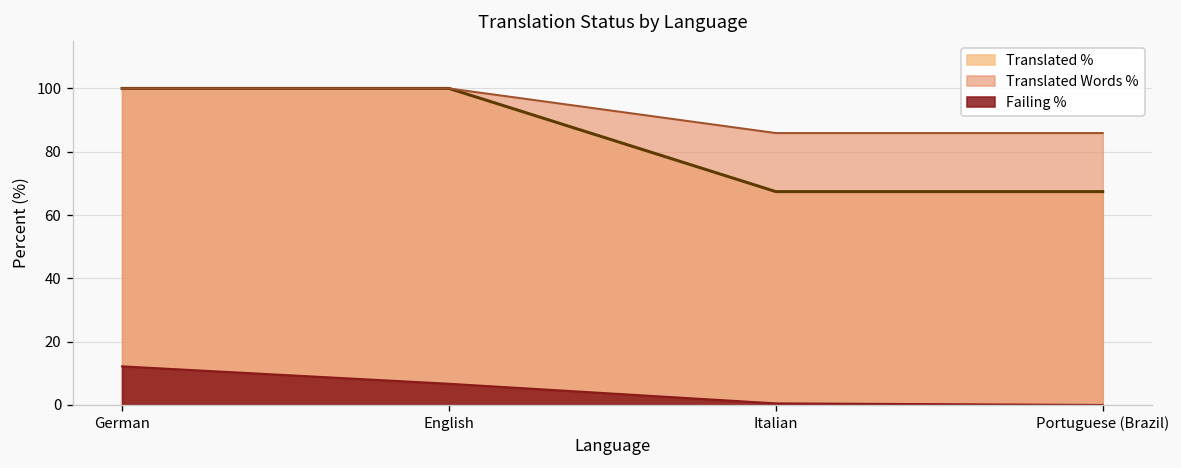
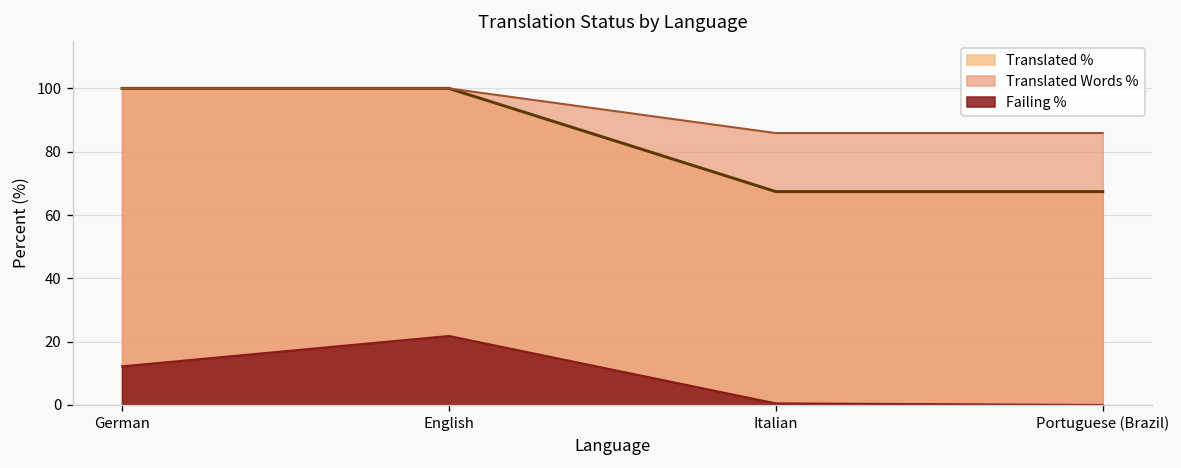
  {
    "Failing %": {
      "German": 12,
-     "English": 7,
+     "English": 22,
      "Italian": 1,
      "Portuguese (Brazil)": 0
    }
  }
